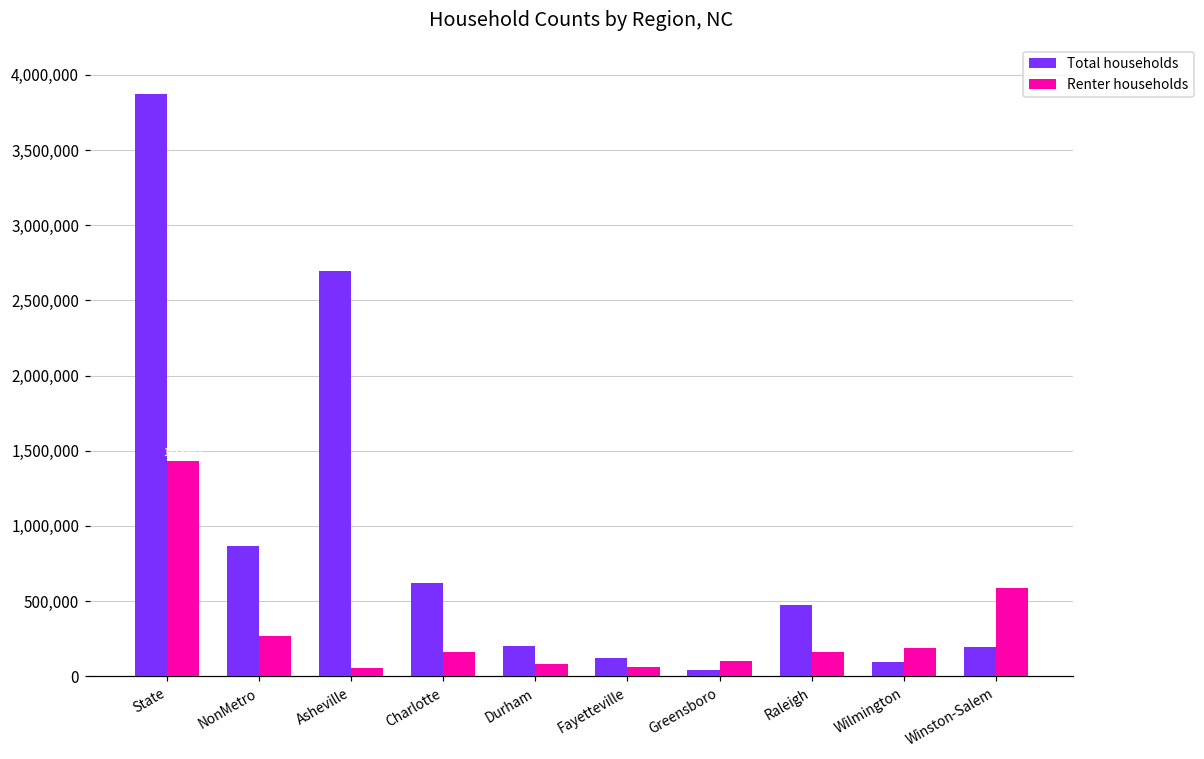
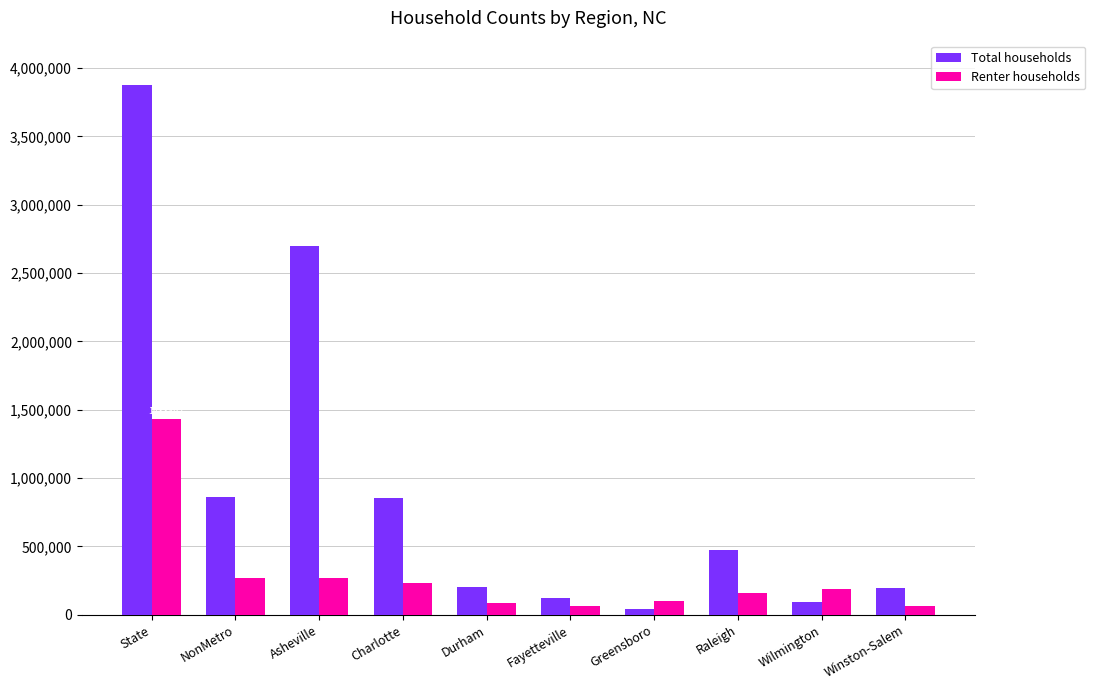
  {
    "Total households": {
      "State": "3,870,000",
      "NonMetro": "860,000",
      "Asheville": "2,700,000",
-     "Charlotte": "620,000",
+     "Charlotte": "850,000",
      "Durham": "200,000",
      "Fayetteville": "120,000",
      "Greensboro": "40,000",
      "Raleigh": "470,000",
      "Wilmington": "90,000",
      "Winston-Salem": "200,000"
    },
    "Renter households": {
      "State": "1,430,000",
      "NonMetro": "270,000",
-     "Asheville": "50,000",
-     "Charlotte": "160,000",
+     "Asheville": "270,000",
+     "Charlotte": "230,000",
      "Durham": "80,000",
      "Fayetteville": "60,000",
      "Greensboro": "100,000",
      "Raleigh": "160,000",
      "Wilmington": "190,000",
-     "Winston-Salem": "590,000"
+     "Winston-Salem": "70,000"
    }
  }
